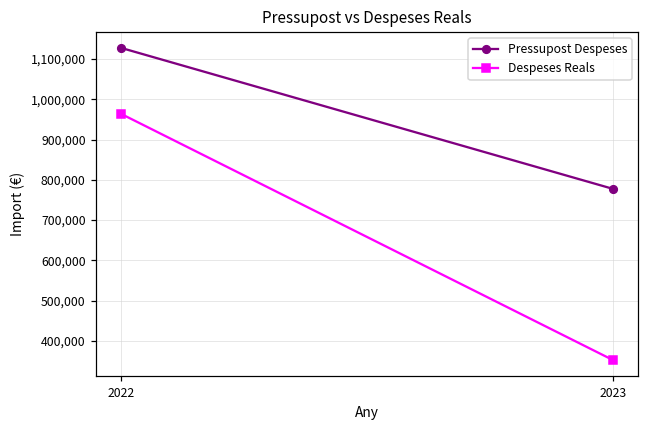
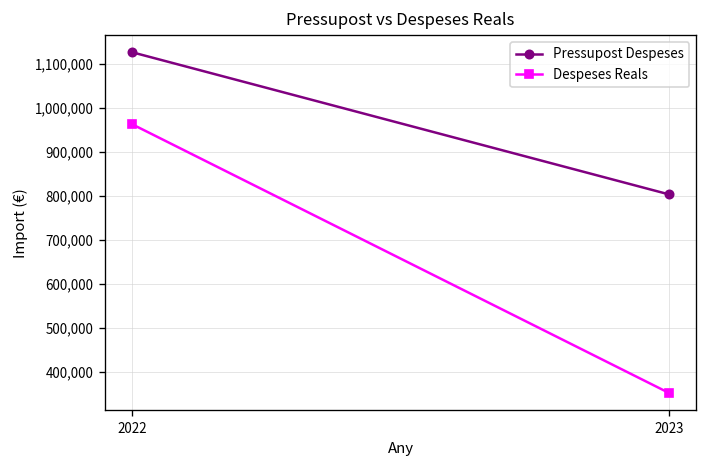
  {
    "Pressupost Despeses": {
      "2022": "1,130,000",
-     "2023": "780,000"
+     "2023": "800,000"
    },
    "Despeses Reals": {
      "2022": "960,000",
      "2023": "350,000"
    }
  }
